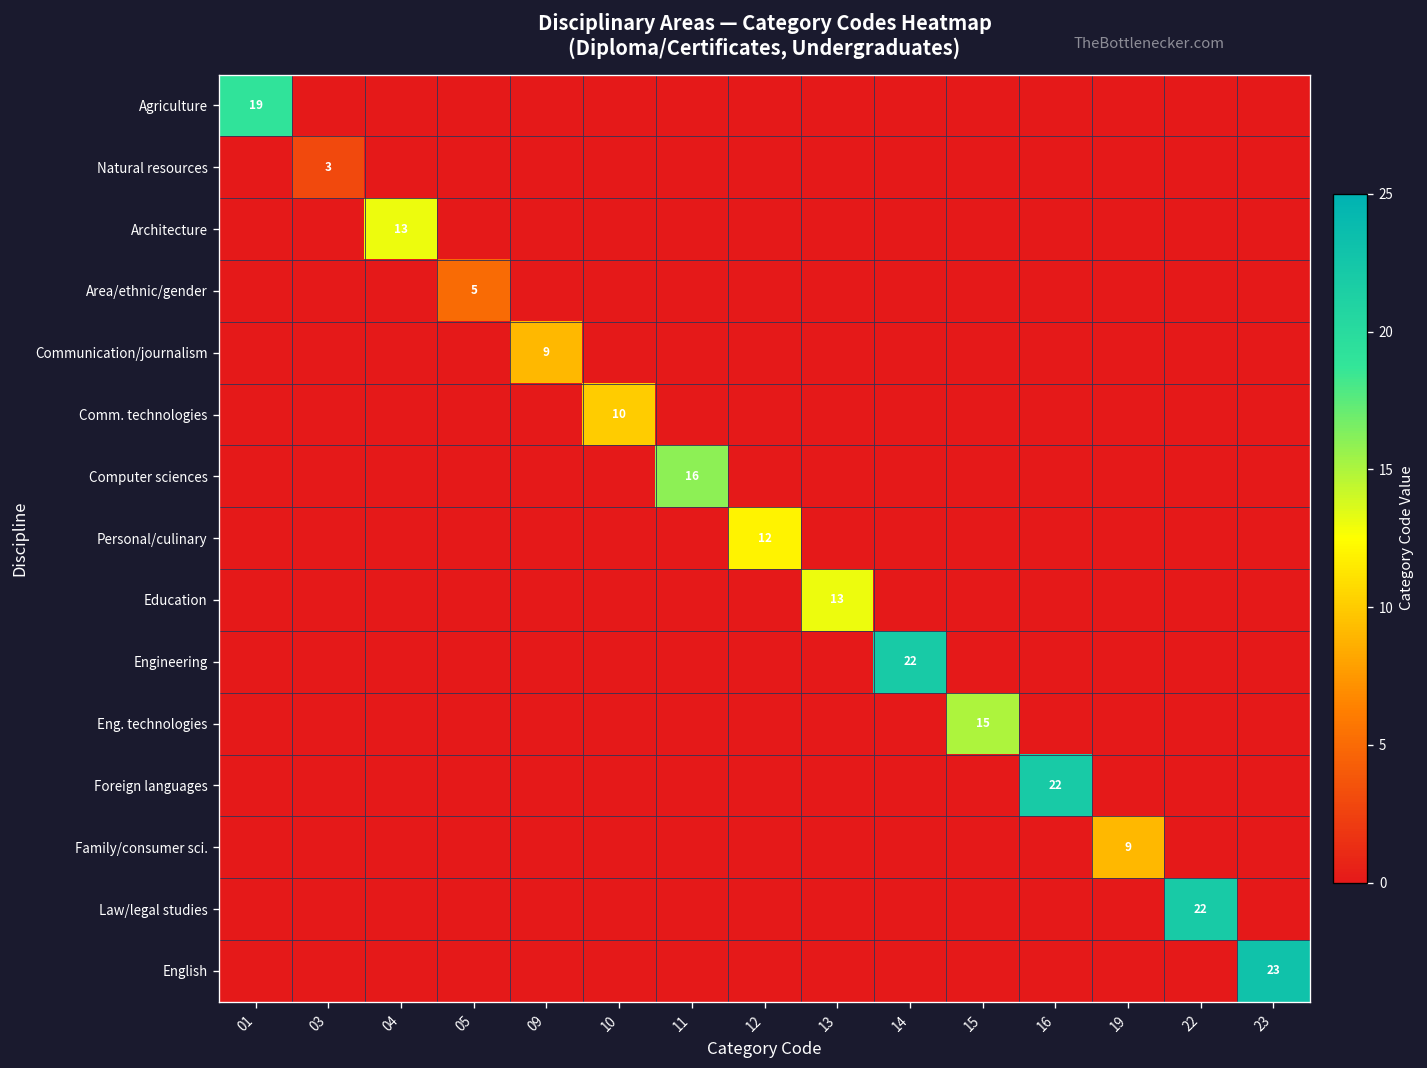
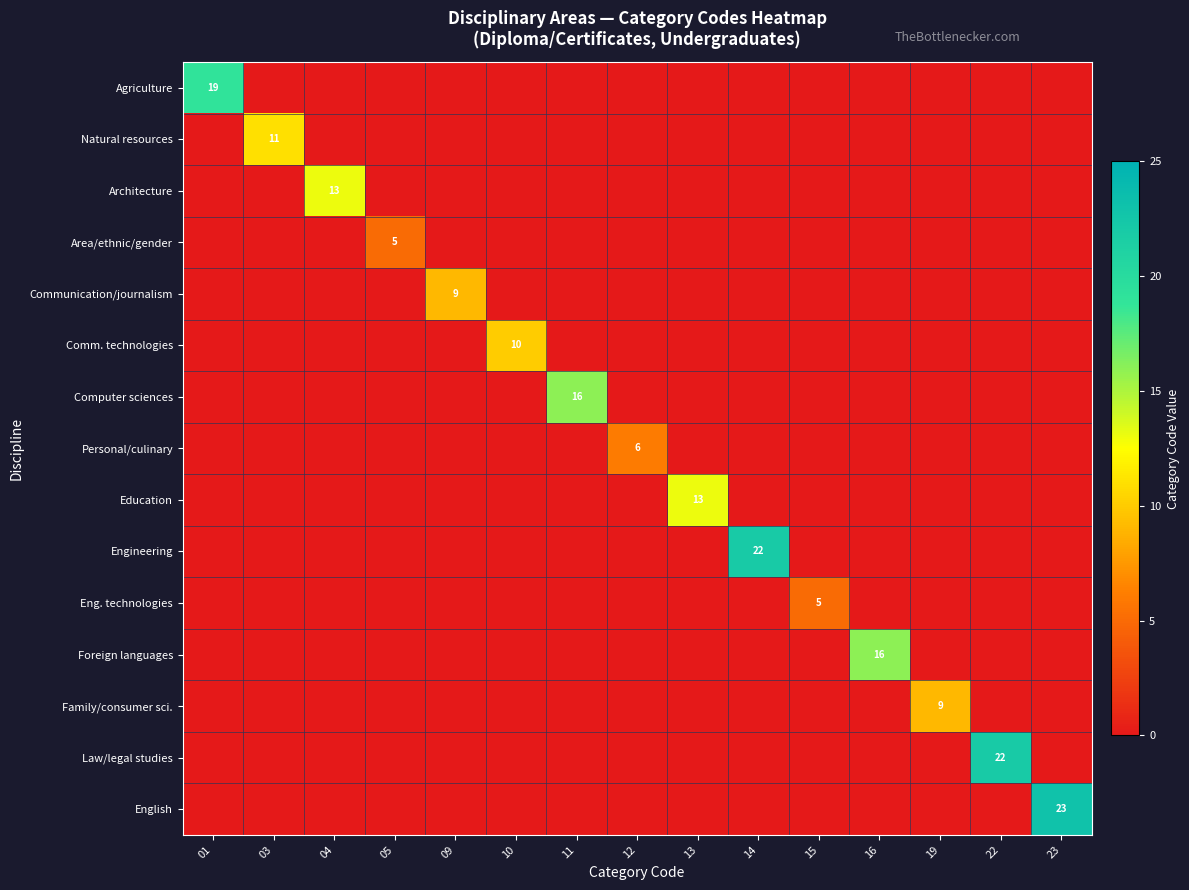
  {
    "Agriculture": {
      "01": 19
    },
    "Natural resources": {
-     "03": 3
+     "03": 11
    },
    "Architecture": {
      "04": 13
    },
    "Area/ethnic/gender": {
      "05": 5
    },
    "Communication/journalism": {
      "09": 9
    },
    "Comm. technologies": {
      "10": 10
    },
    "Computer sciences": {
      "11": 16
    },
    "Personal/culinary": {
-     "12": 12
+     "12": 6
    },
    "Education": {
      "13": 13
    },
    "Engineering": {
      "14": 22
    },
    "Eng. technologies": {
-     "15": 15
+     "15": 5
    },
    "Foreign languages": {
-     "16": 22
+     "16": 16
    },
    "Family/consumer sci.": {
      "19": 9
    },
    "Law/legal studies": {
      "22": 22
    },
    "English": {
      "23": 23
    }
  }
